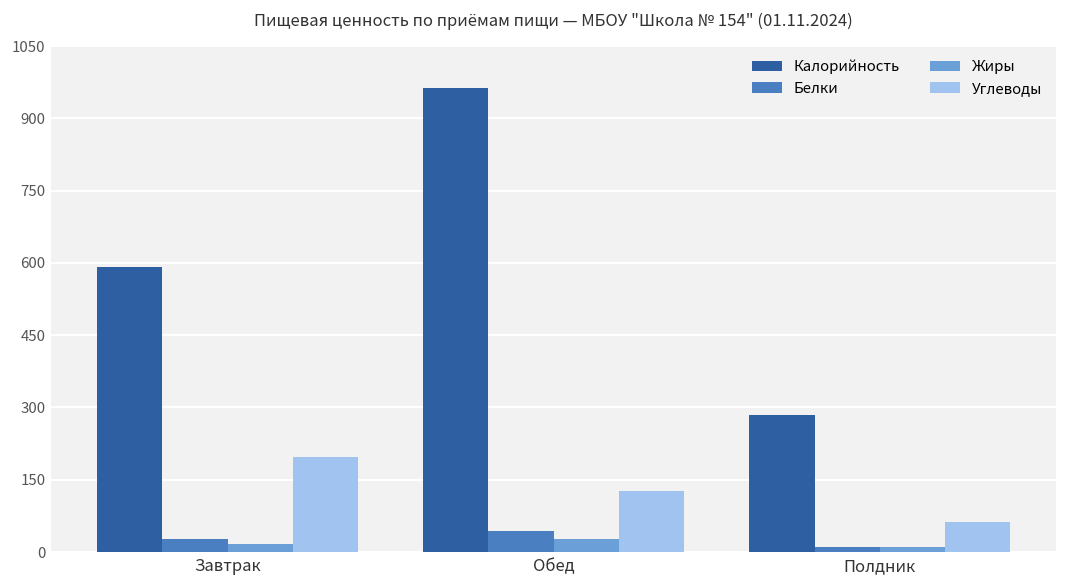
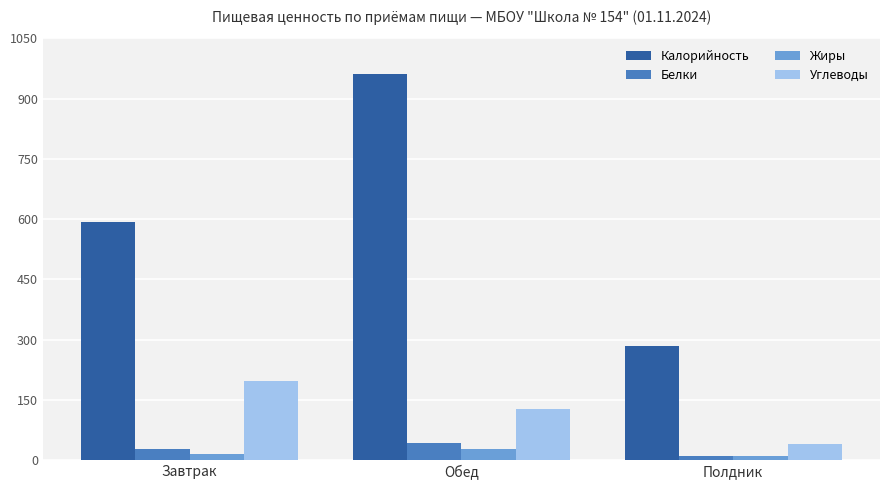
  {
    "Углеводы": {
      "Завтрак": 200,
      "Обед": 130,
-     "Полдник": 60
+     "Полдник": 40
    }
  }
